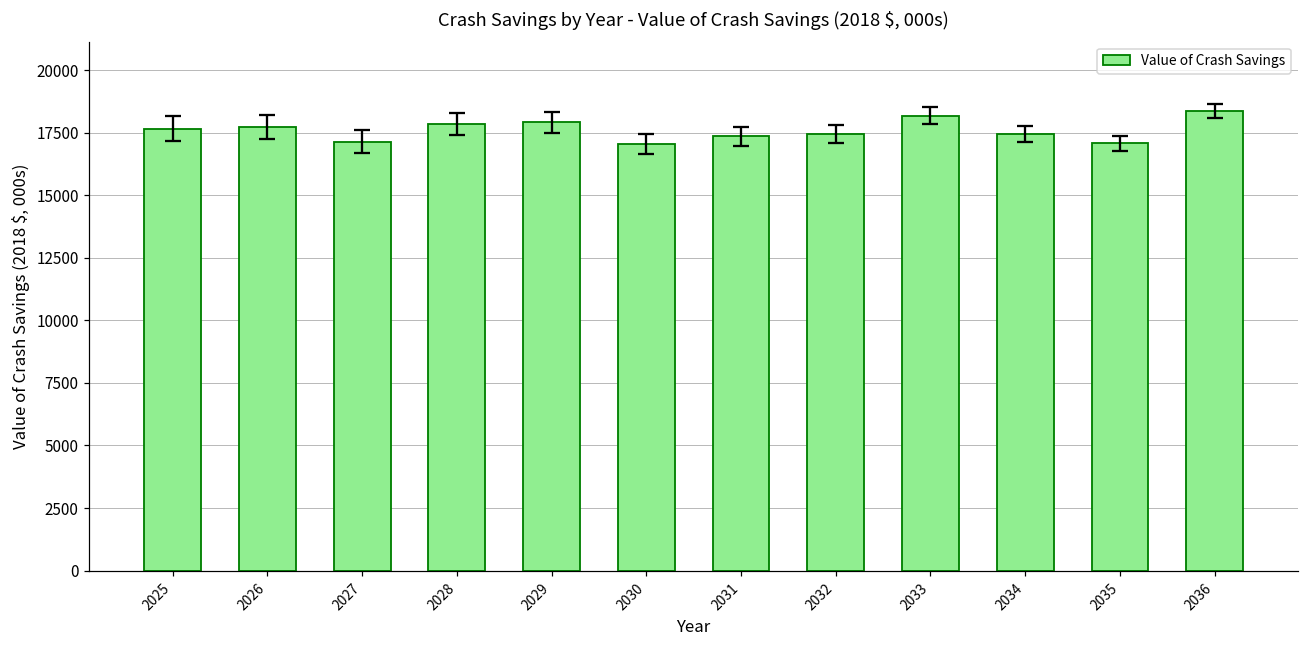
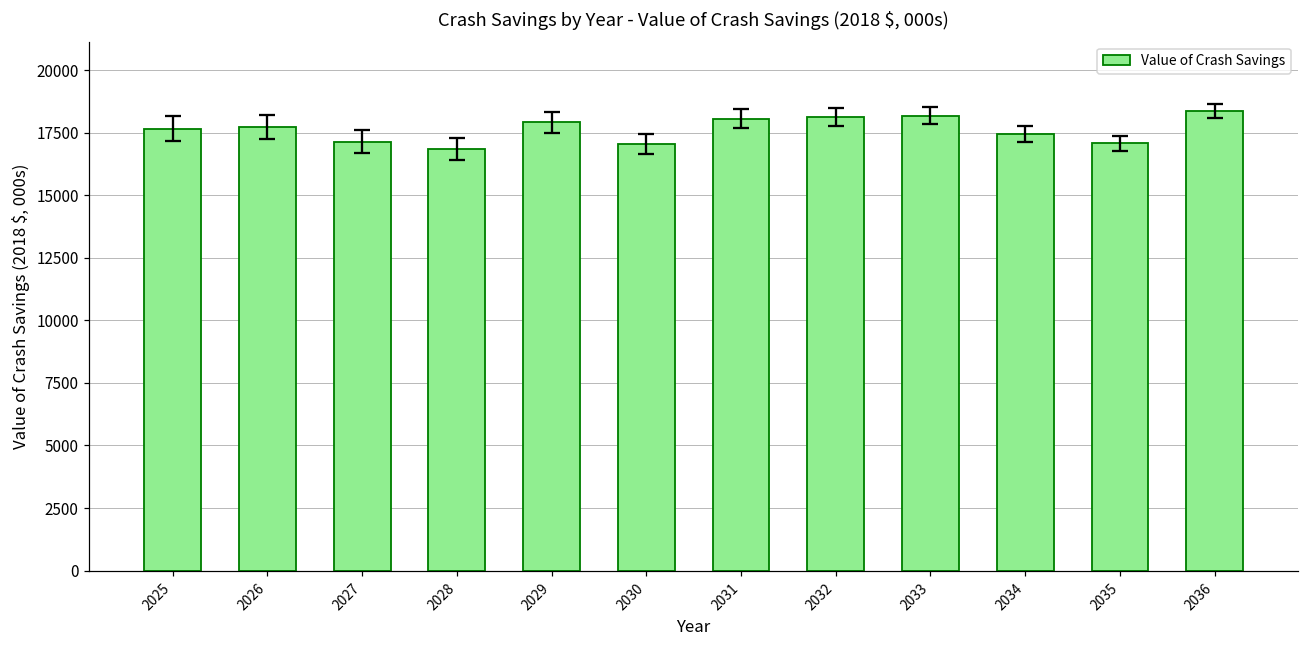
  {
    "Value of Crash Savings": {
      "2025": 17700,
      "2026": 17700,
      "2027": 17100,
-     "2028": 17900,
+     "2028": 16800,
      "2029": 17900,
      "2030": 17000,
-     "2031": 17300,
-     "2032": 17500,
+     "2031": 18000,
+     "2032": 18100,
      "2033": 18200,
      "2034": 17500,
      "2035": 17100,
      "2036": 18400
    }
  }
